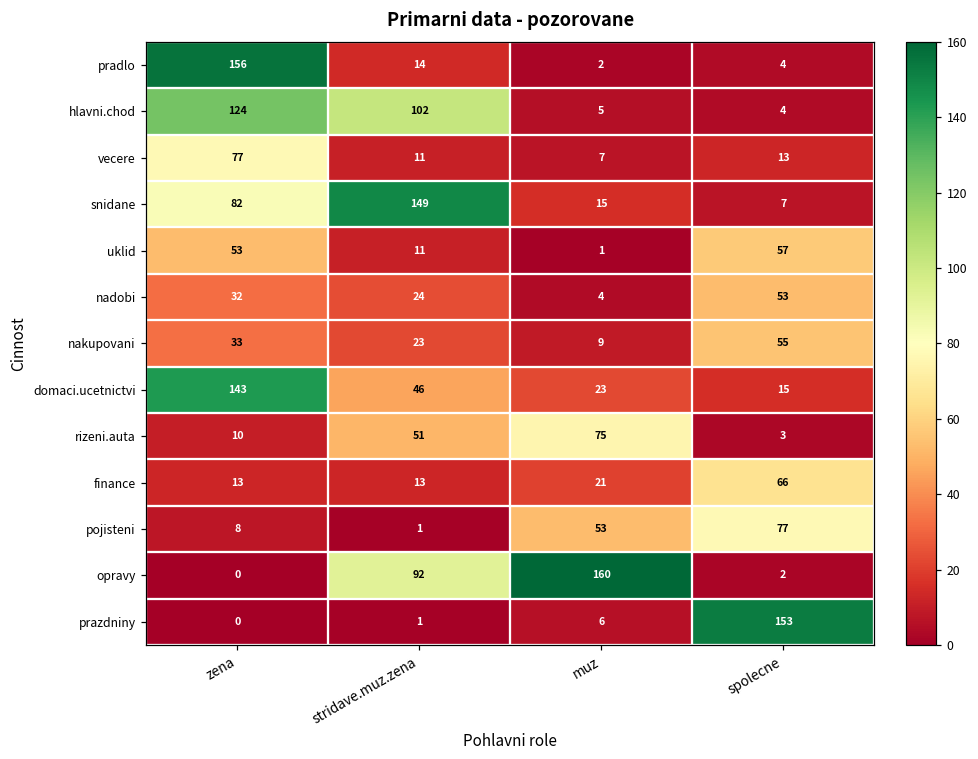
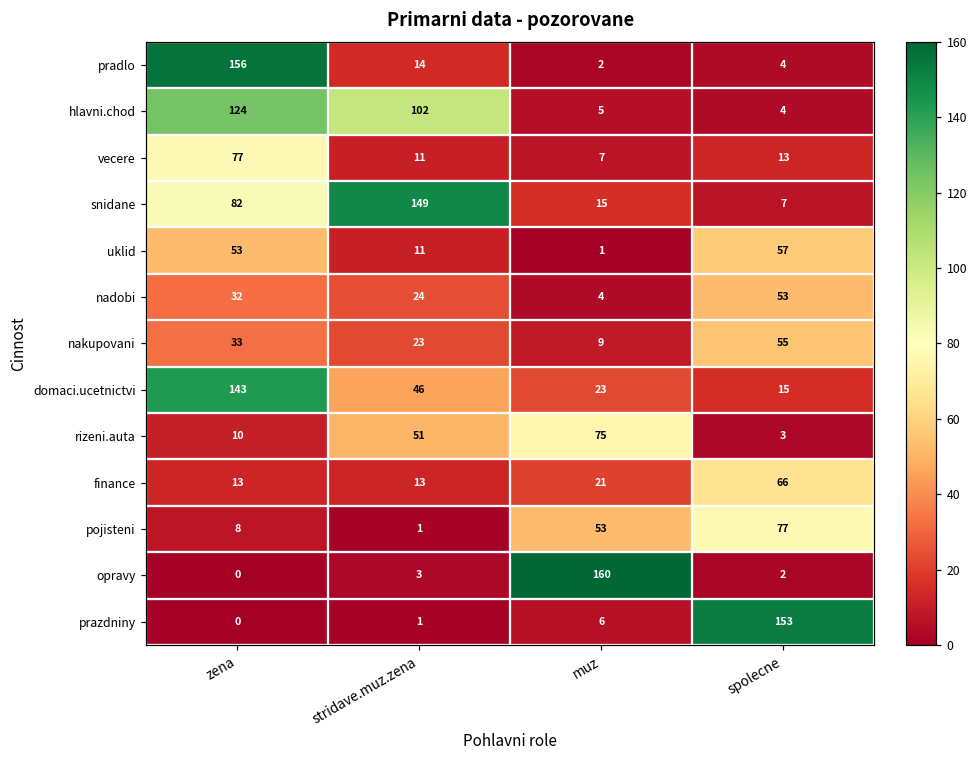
  {
    "pradlo": {
      "zena": 156,
      "stridave.muz.zena": 14,
      "muz": 2,
      "spolecne": 4
    },
    "hlavni.chod": {
      "zena": 124,
      "stridave.muz.zena": 102,
      "muz": 5,
      "spolecne": 4
    },
    "vecere": {
      "zena": 77,
      "stridave.muz.zena": 11,
      "muz": 7,
      "spolecne": 13
    },
    "snidane": {
      "zena": 82,
      "stridave.muz.zena": 149,
      "muz": 15,
      "spolecne": 7
    },
    "uklid": {
      "zena": 53,
      "stridave.muz.zena": 11,
      "muz": 1,
      "spolecne": 57
    },
    "nadobi": {
      "zena": 32,
      "stridave.muz.zena": 24,
      "muz": 4,
      "spolecne": 53
    },
    "nakupovani": {
      "zena": 33,
      "stridave.muz.zena": 23,
      "muz": 9,
      "spolecne": 55
    },
    "domaci.ucetnictvi": {
      "zena": 143,
      "stridave.muz.zena": 46,
      "muz": 23,
      "spolecne": 15
    },
    "rizeni.auta": {
      "zena": 10,
      "stridave.muz.zena": 51,
      "muz": 75,
      "spolecne": 3
    },
    "finance": {
      "zena": 13,
      "stridave.muz.zena": 13,
      "muz": 21,
      "spolecne": 66
    },
    "pojisteni": {
      "zena": 8,
      "stridave.muz.zena": 1,
      "muz": 53,
      "spolecne": 77
    },
    "opravy": {
      "zena": 0,
-     "stridave.muz.zena": 92,
+     "stridave.muz.zena": 3,
      "muz": 160,
      "spolecne": 2
    },
    "prazdniny": {
      "zena": 0,
      "stridave.muz.zena": 1,
      "muz": 6,
      "spolecne": 153
    }
  }
